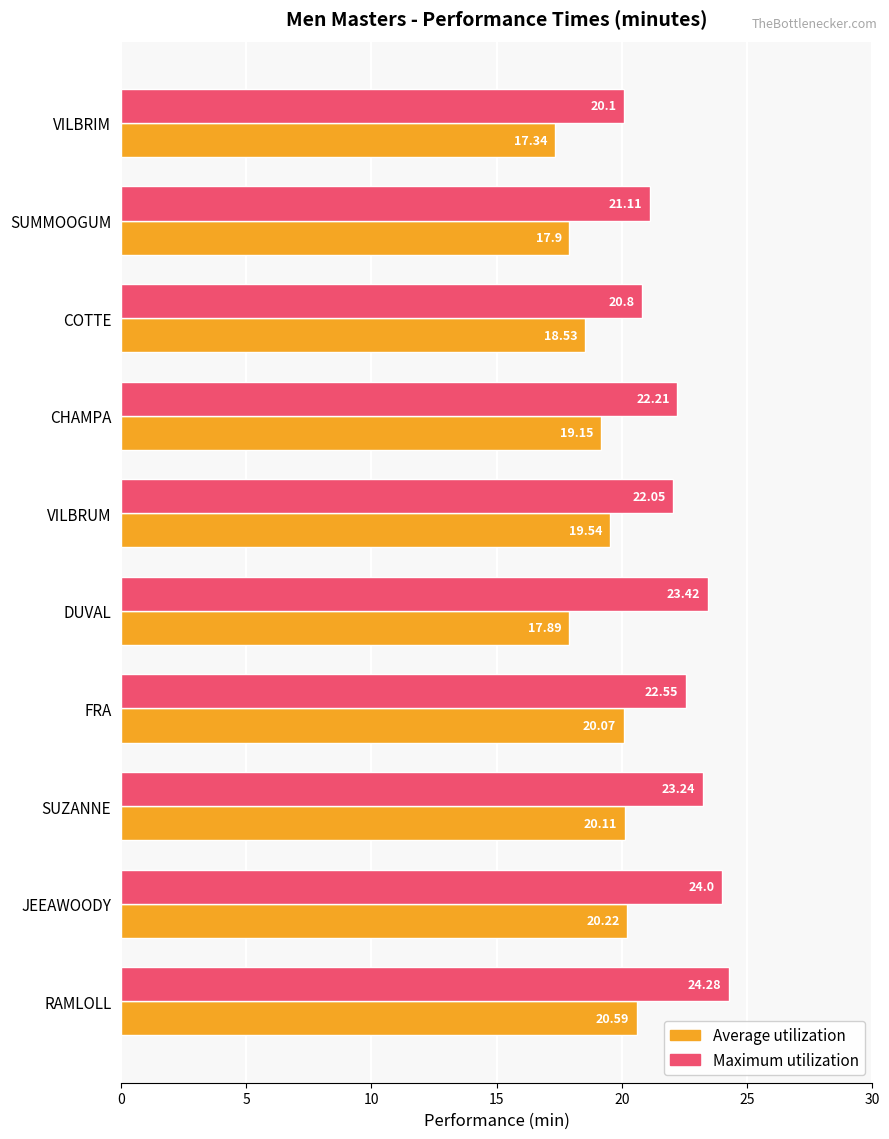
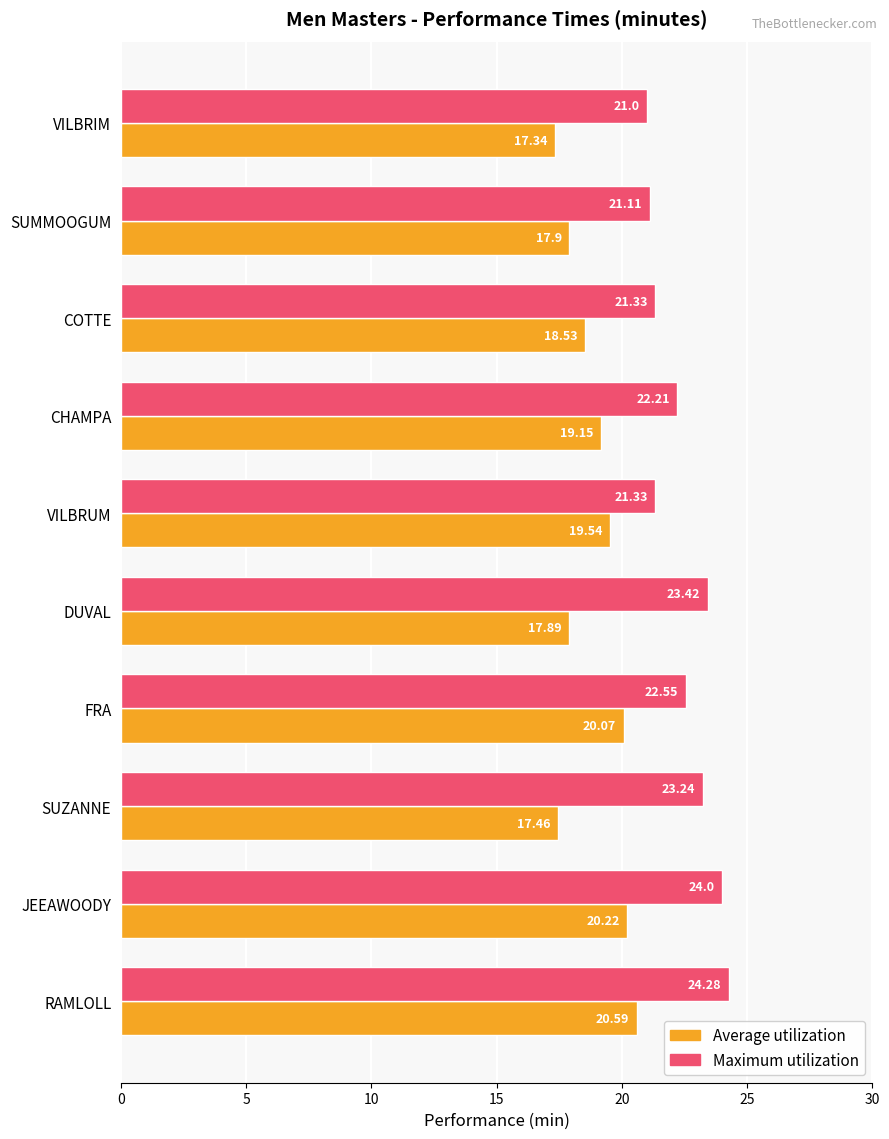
  {
    "Average utilization": {
      "VILBRIM": 17.34,
      "SUMMOOGUM": 17.9,
      "COTTE": 18.53,
      "CHAMPA": 19.15,
      "VILBRUM": 19.54,
      "DUVAL": 17.89,
      "FRA": 20.07,
-     "SUZANNE": 20.11,
+     "SUZANNE": 17.46,
      "JEEAWOODY": 20.22,
      "RAMLOLL": 20.59
    },
    "Maximum utilization": {
-     "VILBRIM": 20.1,
+     "VILBRIM": 21.0,
      "SUMMOOGUM": 21.11,
-     "COTTE": 20.8,
+     "COTTE": 21.33,
      "CHAMPA": 22.21,
-     "VILBRUM": 22.05,
+     "VILBRUM": 21.33,
      "DUVAL": 23.42,
      "FRA": 22.55,
      "SUZANNE": 23.24,
      "JEEAWOODY": 24.0,
      "RAMLOLL": 24.28
    }
  }
